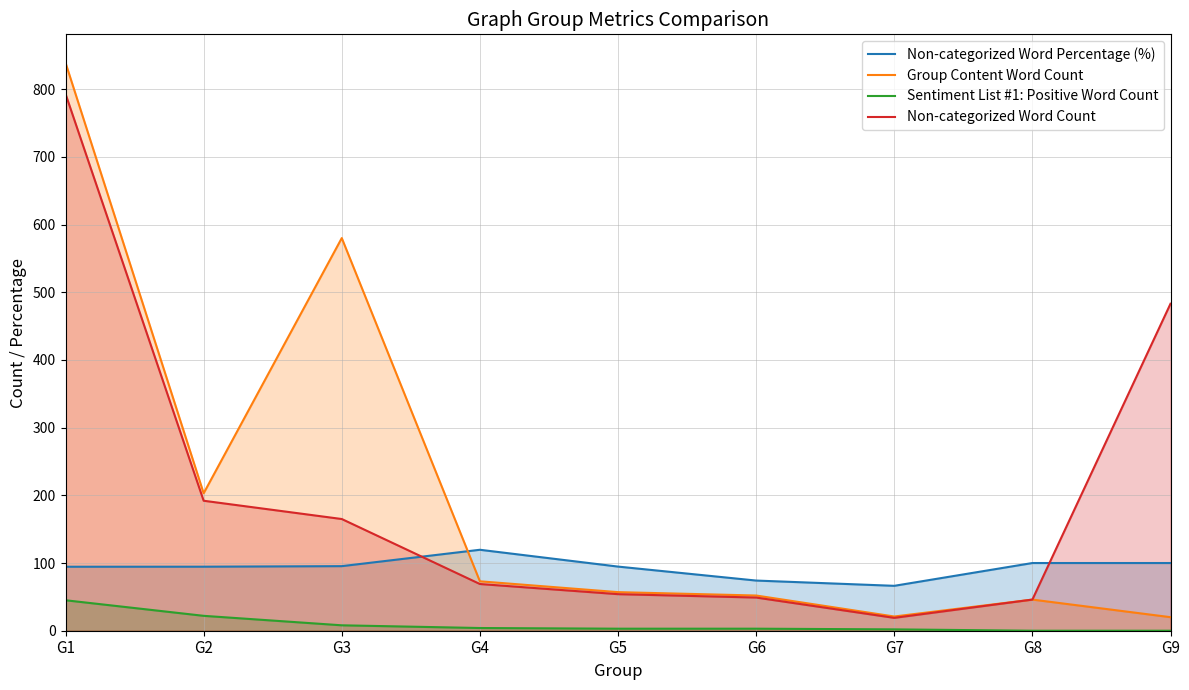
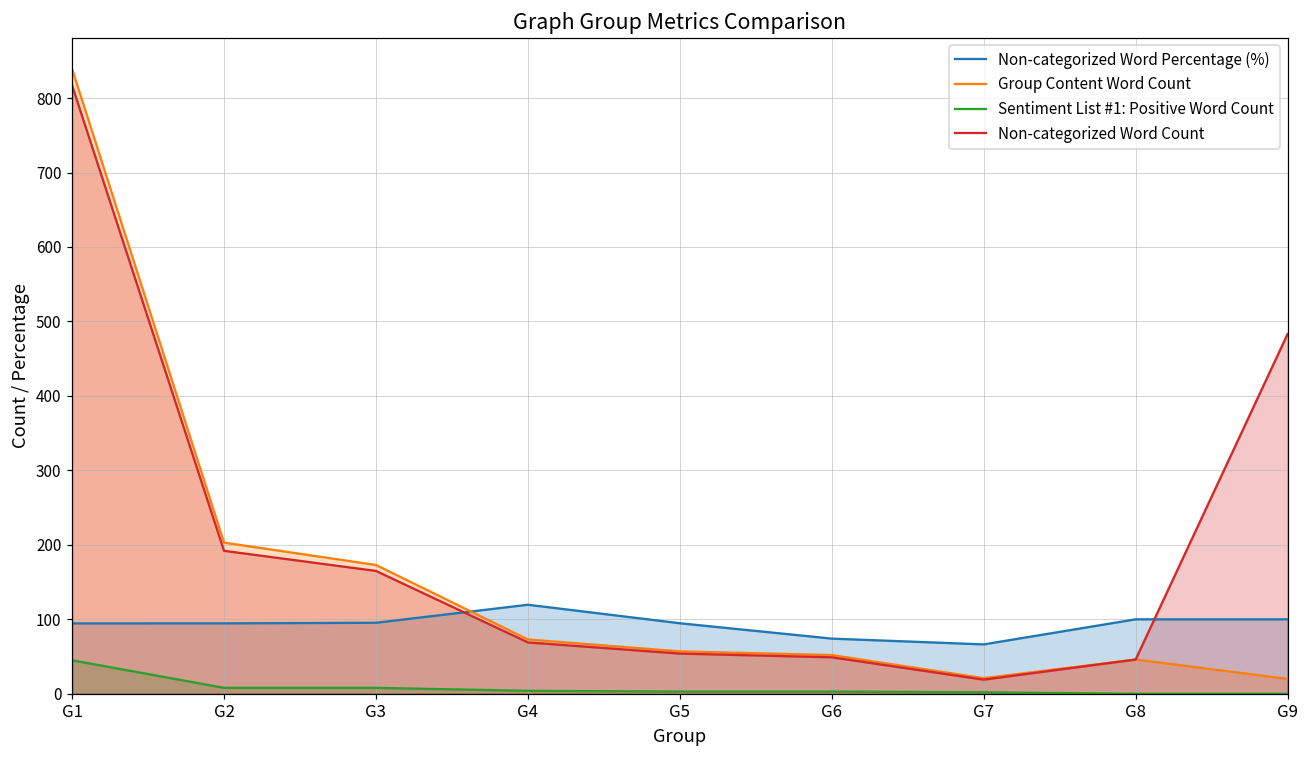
  {
    "Non-categorized Word Percentage (%)": {
      "G1": 90,
      "G2": 90,
      "G3": 100,
      "G4": 120,
      "G5": 90,
      "G6": 70,
      "G7": 70,
      "G8": 100,
      "G9": 100
    },
    "Group Content Word Count": {
      "G1": 840,
      "G2": 200,
-     "G3": 580,
+     "G3": 170,
      "G4": 70,
      "G9": 20
    },
    "Sentiment List #1: Positive Word Count": {
      "G1": 50,
-     "G2": 20,
+     "G2": 10,
      "G3": 10,
      "G4": 0,
      "G5": 0,
      "G6": 0,
      "G7": 0,
      "G8": 0,
      "G9": 0
    },
    "Non-categorized Word Count": {
-     "G1": 790,
+     "G1": 820,
      "G2": 190,
      "G3": 170,
      "G4": 70,
      "G9": 480
    }
  }
